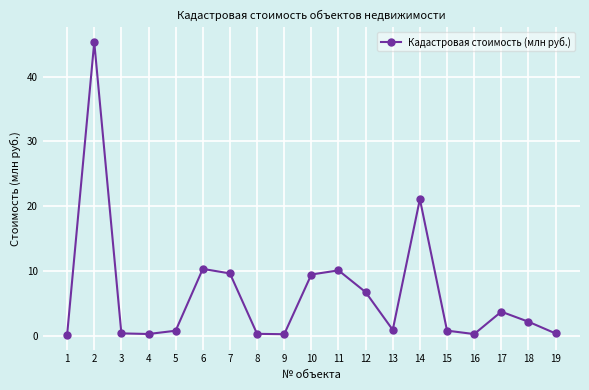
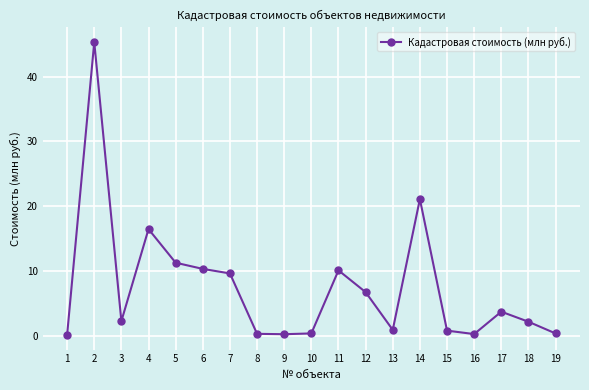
  {
    "1": 0,
    "2": 45,
-   "3": 0,
-   "4": 0,
-   "5": 1,
+   "3": 2,
+   "4": 16,
+   "5": 11,
    "6": 10,
    "7": 10,
    "8": 0,
    "9": 0,
-   "10": 9,
+   "10": 0,
    "11": 10,
    "12": 7,
    "13": 1,
    "14": 21,
    "15": 1,
    "16": 0,
    "17": 4,
    "18": 2,
    "19": 0
  }
